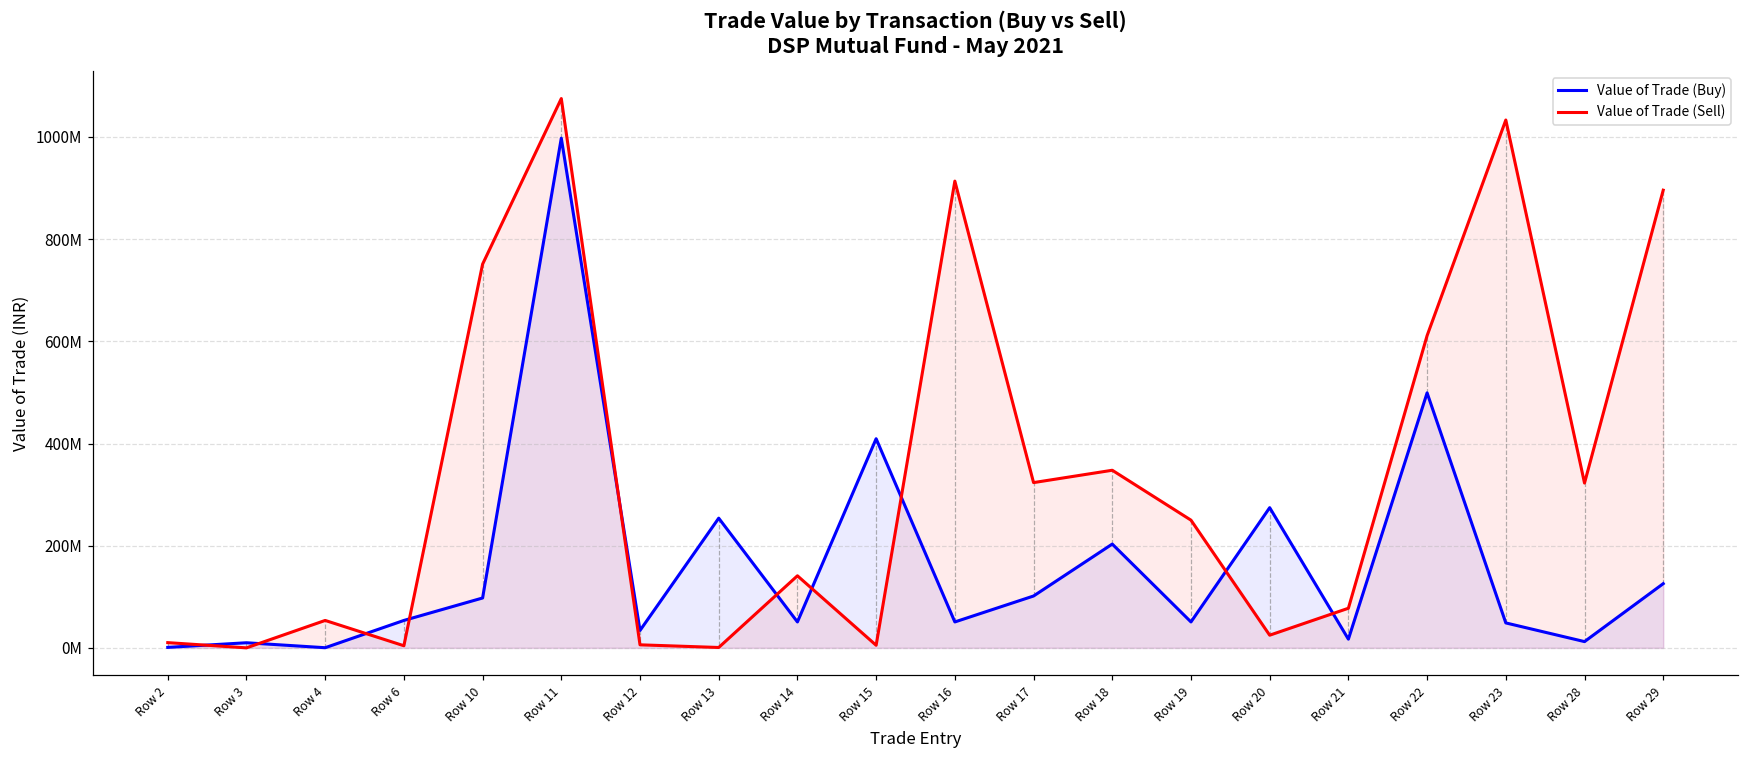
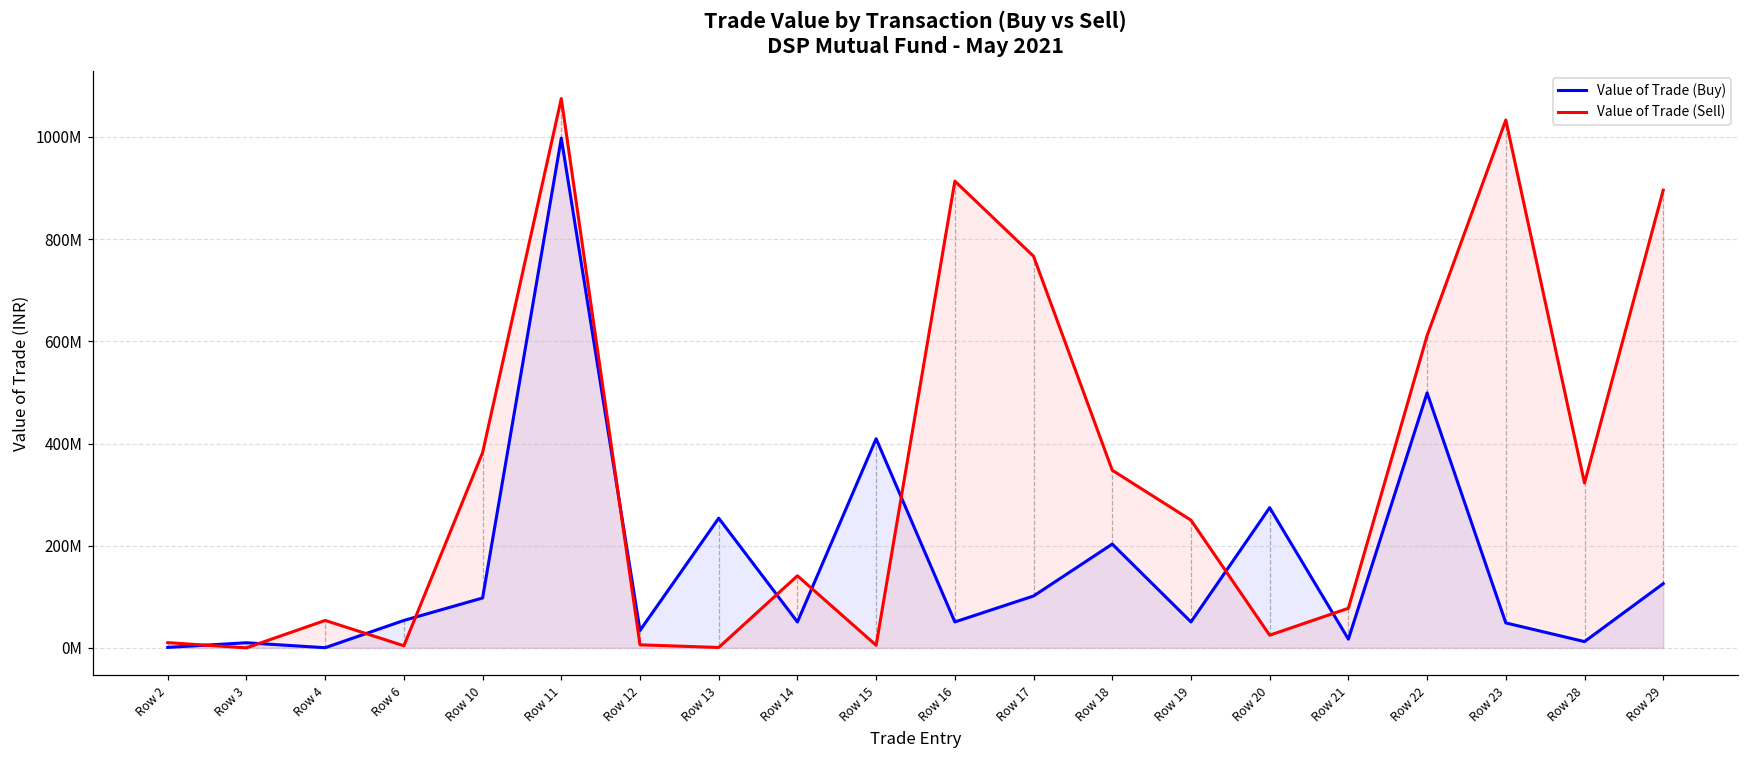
  {
    "Value of Trade (Sell)": {
-     "Row 10": 750000000,
-     "Row 17": 320000000
+     "Row 10": 380000000,
+     "Row 17": 770000000
    }
  }
